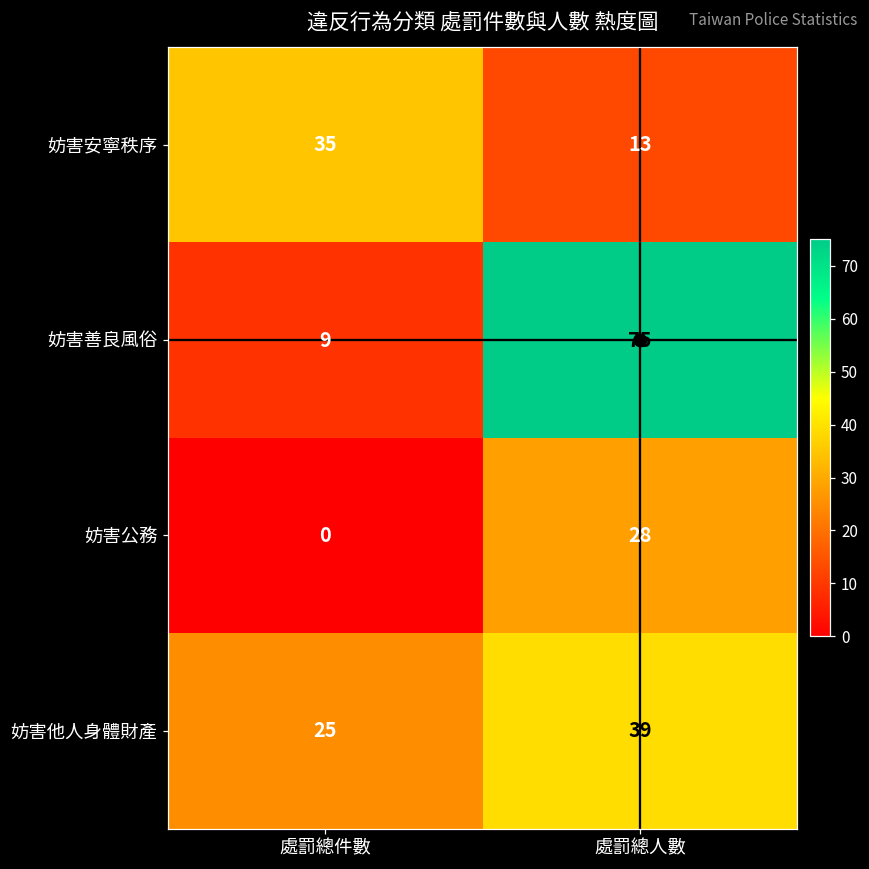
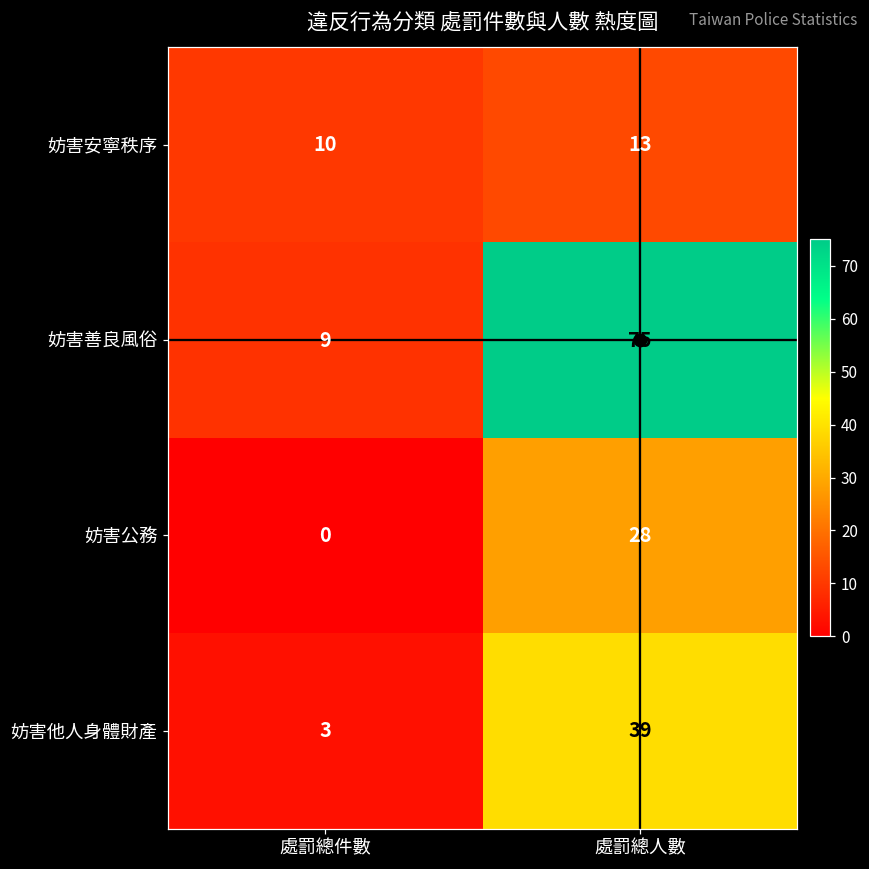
  {
    "妨害安寧秩序": {
-     "處罰總件數": 35,
+     "處罰總件數": 10,
      "處罰總人數": 13
    },
    "妨害善良風俗": {
      "處罰總件數": 9
    },
    "妨害公務": {
      "處罰總件數": 0,
      "處罰總人數": 28
    },
    "妨害他人身體財產": {
-     "處罰總件數": 25,
+     "處罰總件數": 3,
      "處罰總人數": 39
    }
  }
